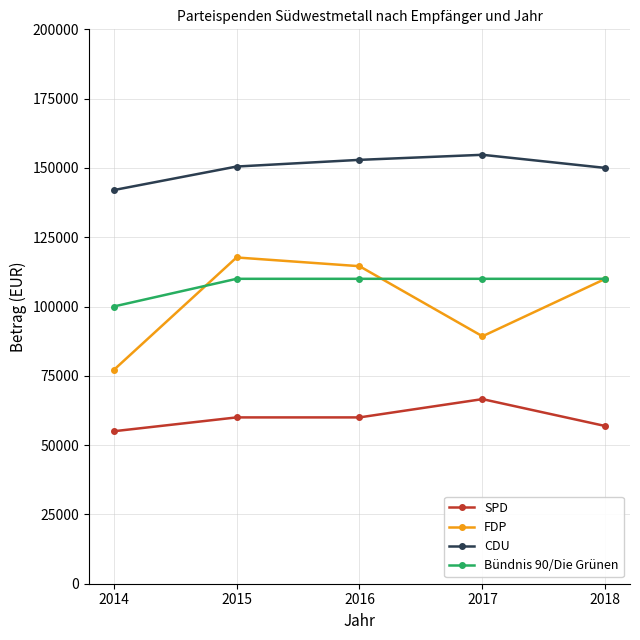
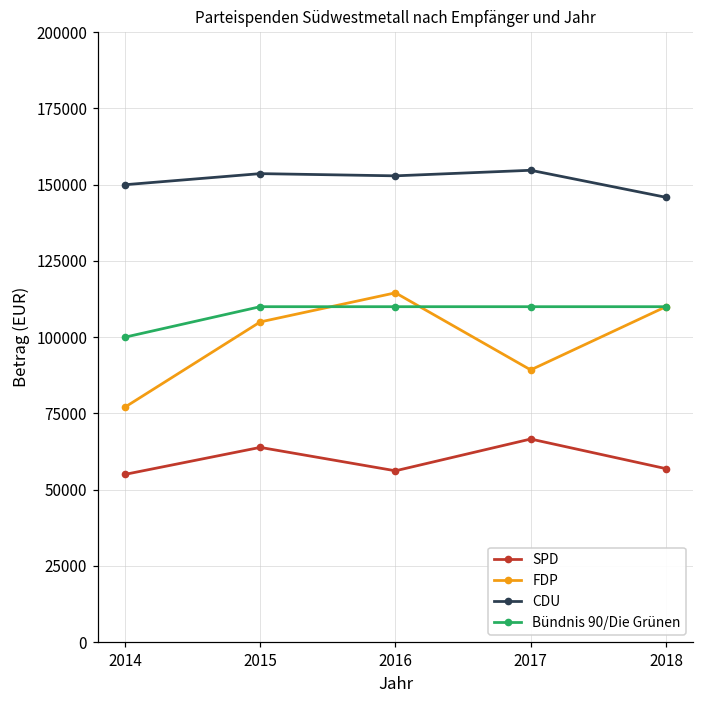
  {
    "SPD": {
      "2014": 55000,
-     "2015": 60000,
-     "2016": 60000,
+     "2015": 64000,
+     "2016": 56000,
      "2017": 67000,
      "2018": 57000
    },
    "FDP": {
      "2014": 77000,
-     "2015": 118000,
+     "2015": 105000,
      "2016": 115000,
      "2017": 89000
    },
    "CDU": {
-     "2014": 142000,
-     "2015": 151000,
+     "2014": 150000,
+     "2015": 154000,
      "2016": 153000,
      "2017": 155000,
-     "2018": 150000
+     "2018": 146000
    },
    "Bündnis 90/Die Grünen": {
      "2014": 100000,
      "2015": 110000,
      "2016": 110000,
      "2017": 110000
    }
  }
